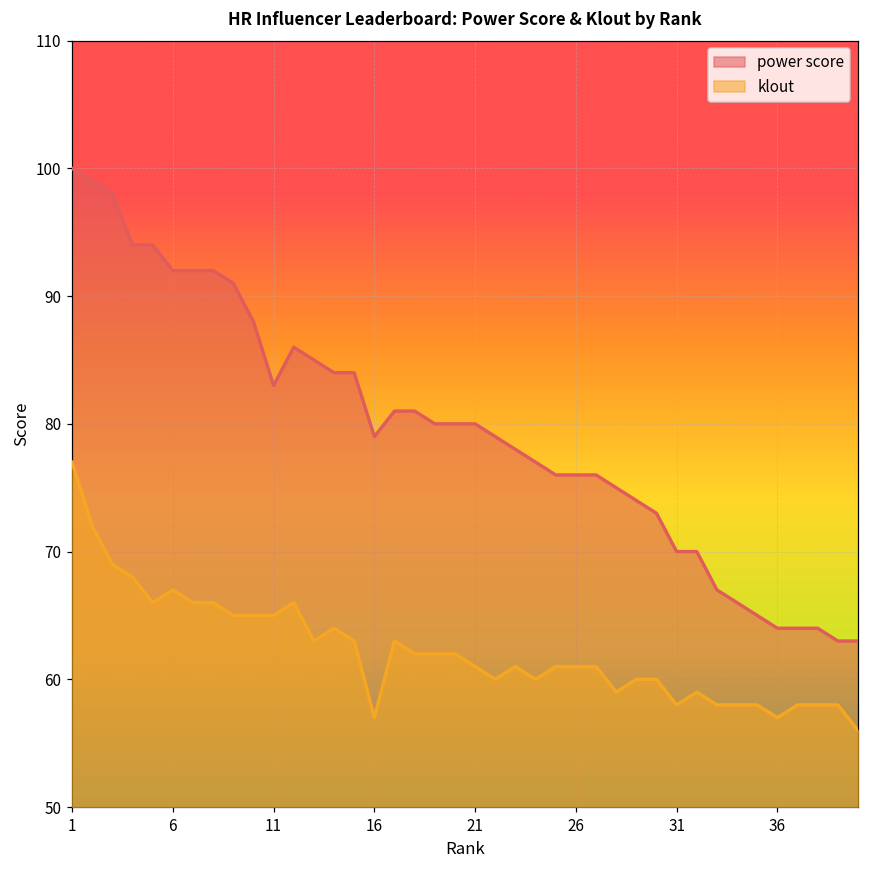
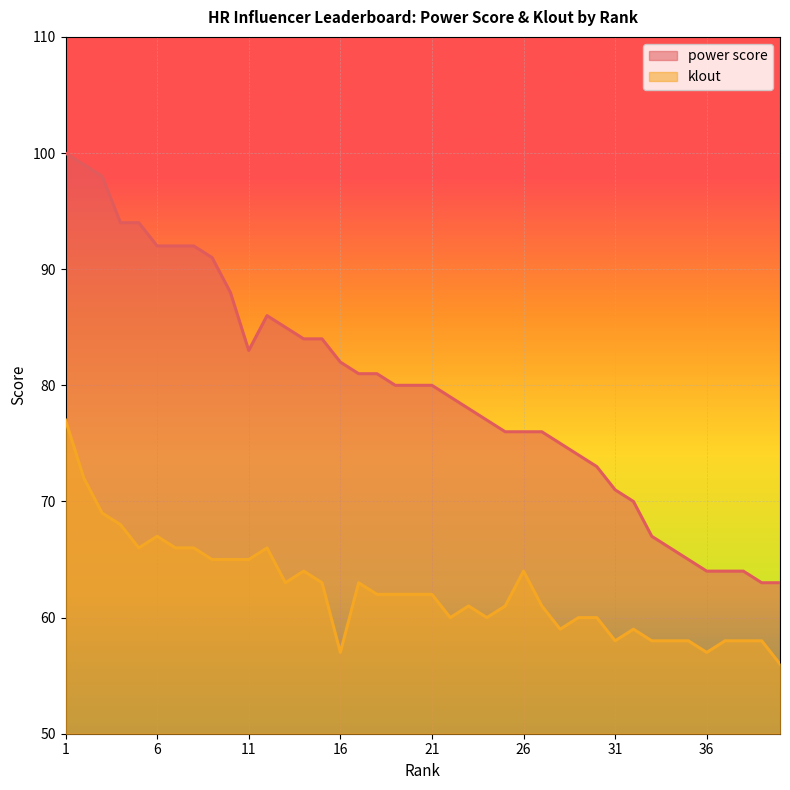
  {
    "power score": {
      "1": 100,
      "6": 92,
      "11": 83,
-     "16": 79,
+     "16": 82,
      "21": 80,
      "26": 76,
-     "31": 70,
+     "31": 71,
      "36": 64
    },
    "klout": {
      "1": 77,
      "6": 67,
      "11": 65,
      "16": 57,
-     "21": 61,
-     "26": 61,
+     "21": 62,
+     "26": 64,
      "31": 58,
      "36": 57
    }
  }
